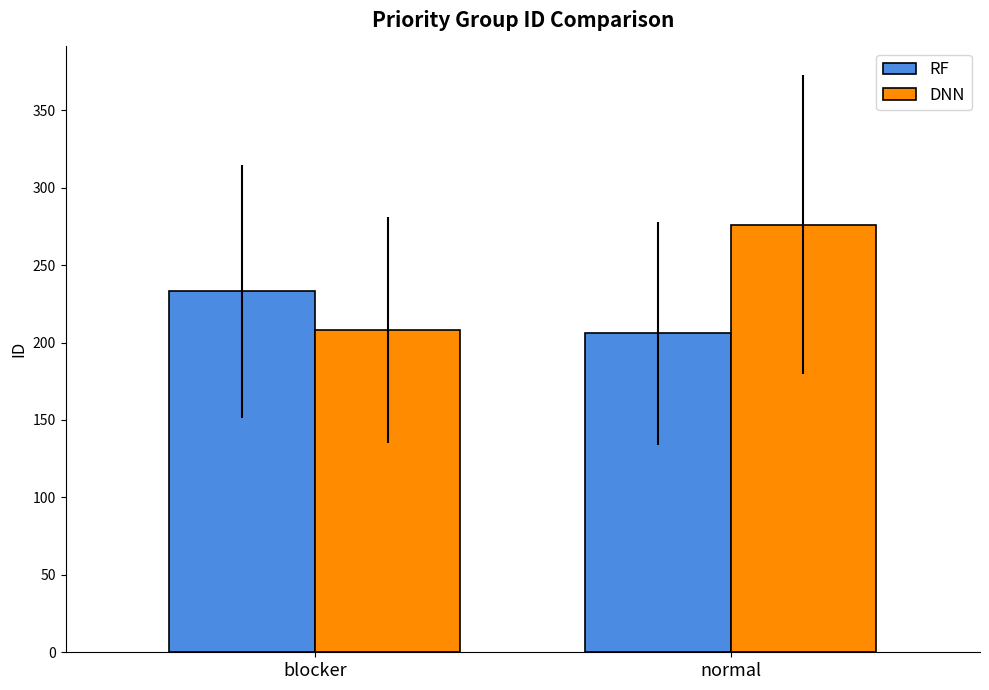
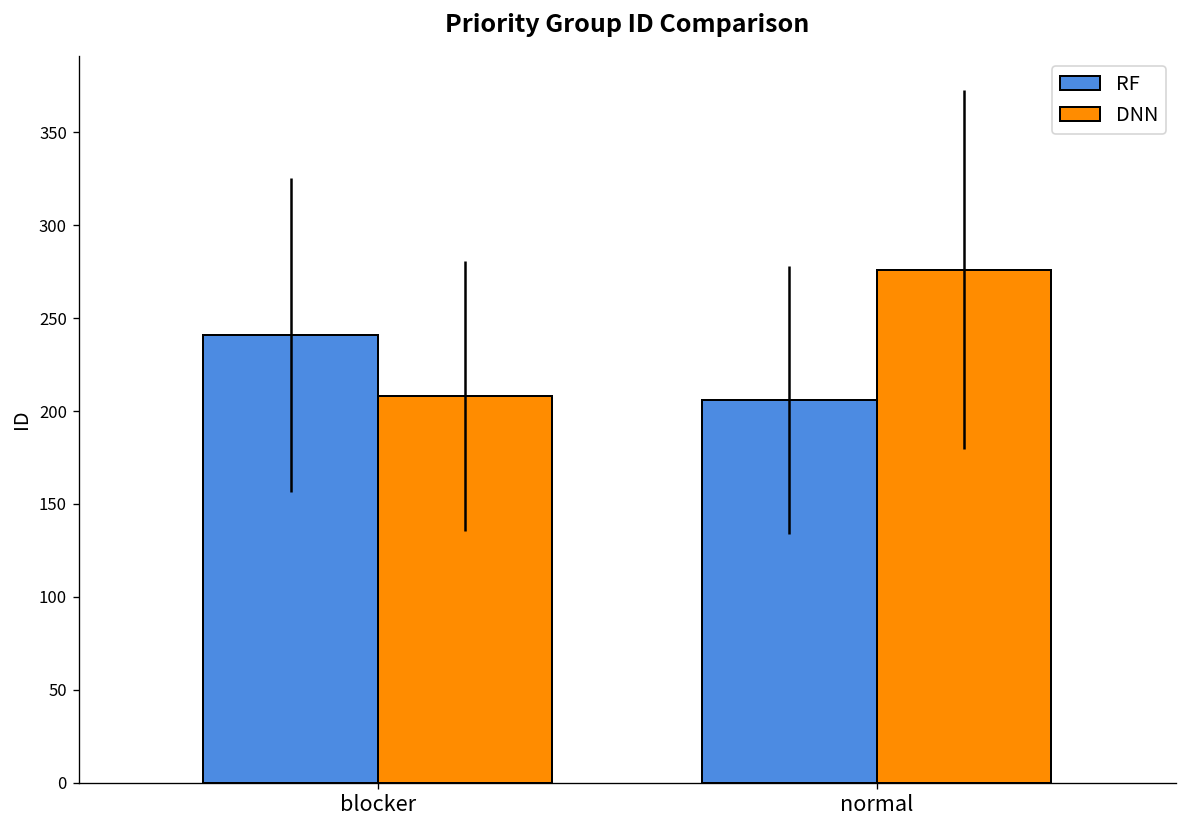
  {
    "RF": {
-     "blocker": 233,
+     "blocker": 241,
      "normal": 206
    },
    "DNN": {
      "blocker": 208,
      "normal": 276
    }
  }
